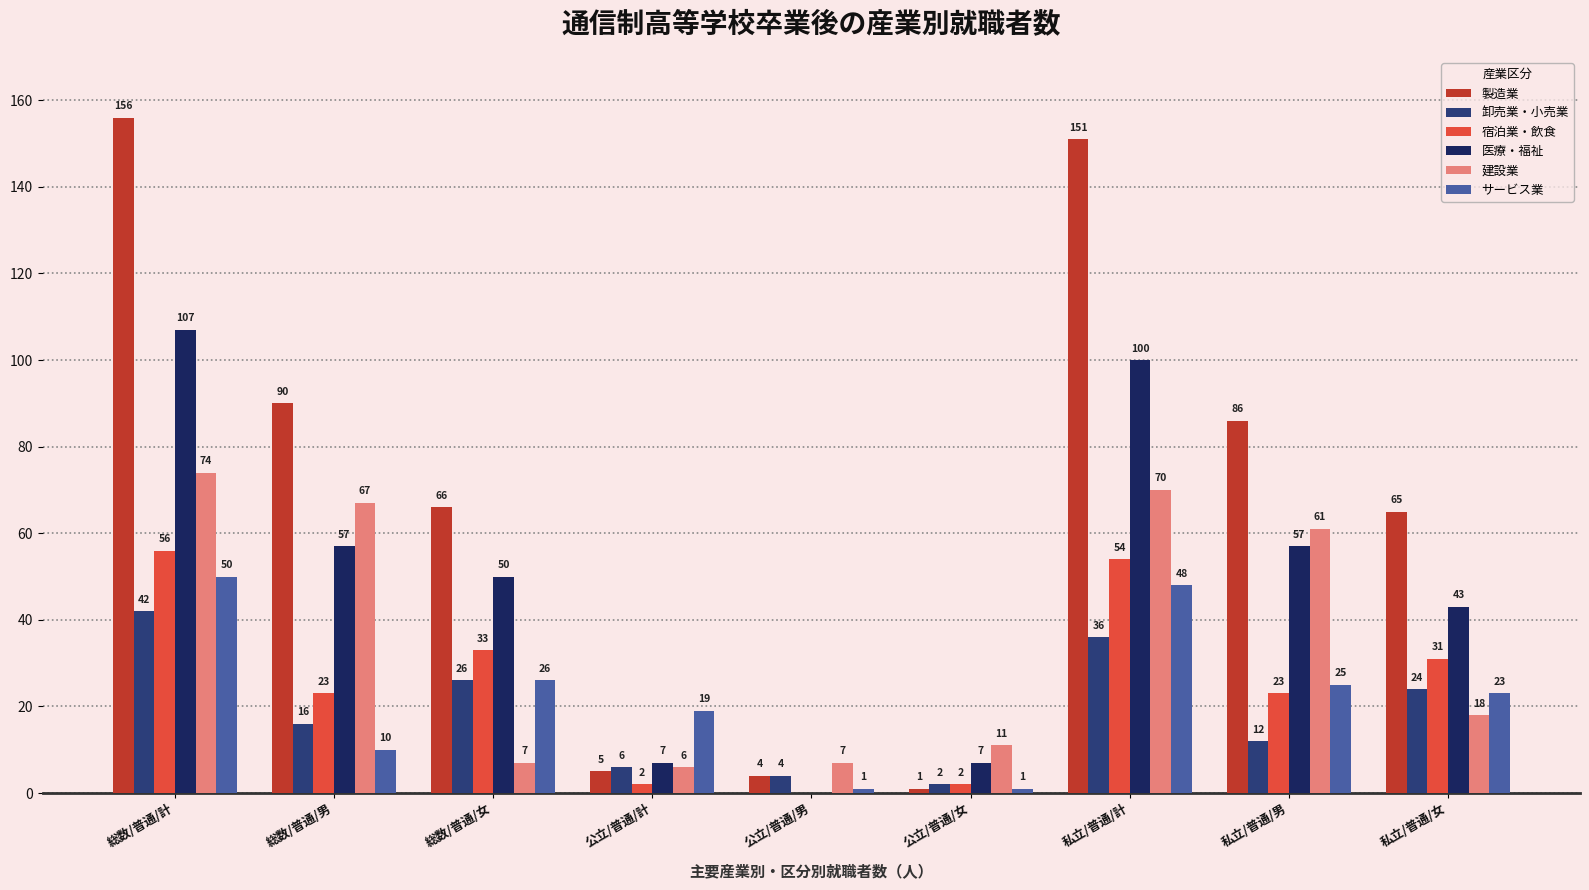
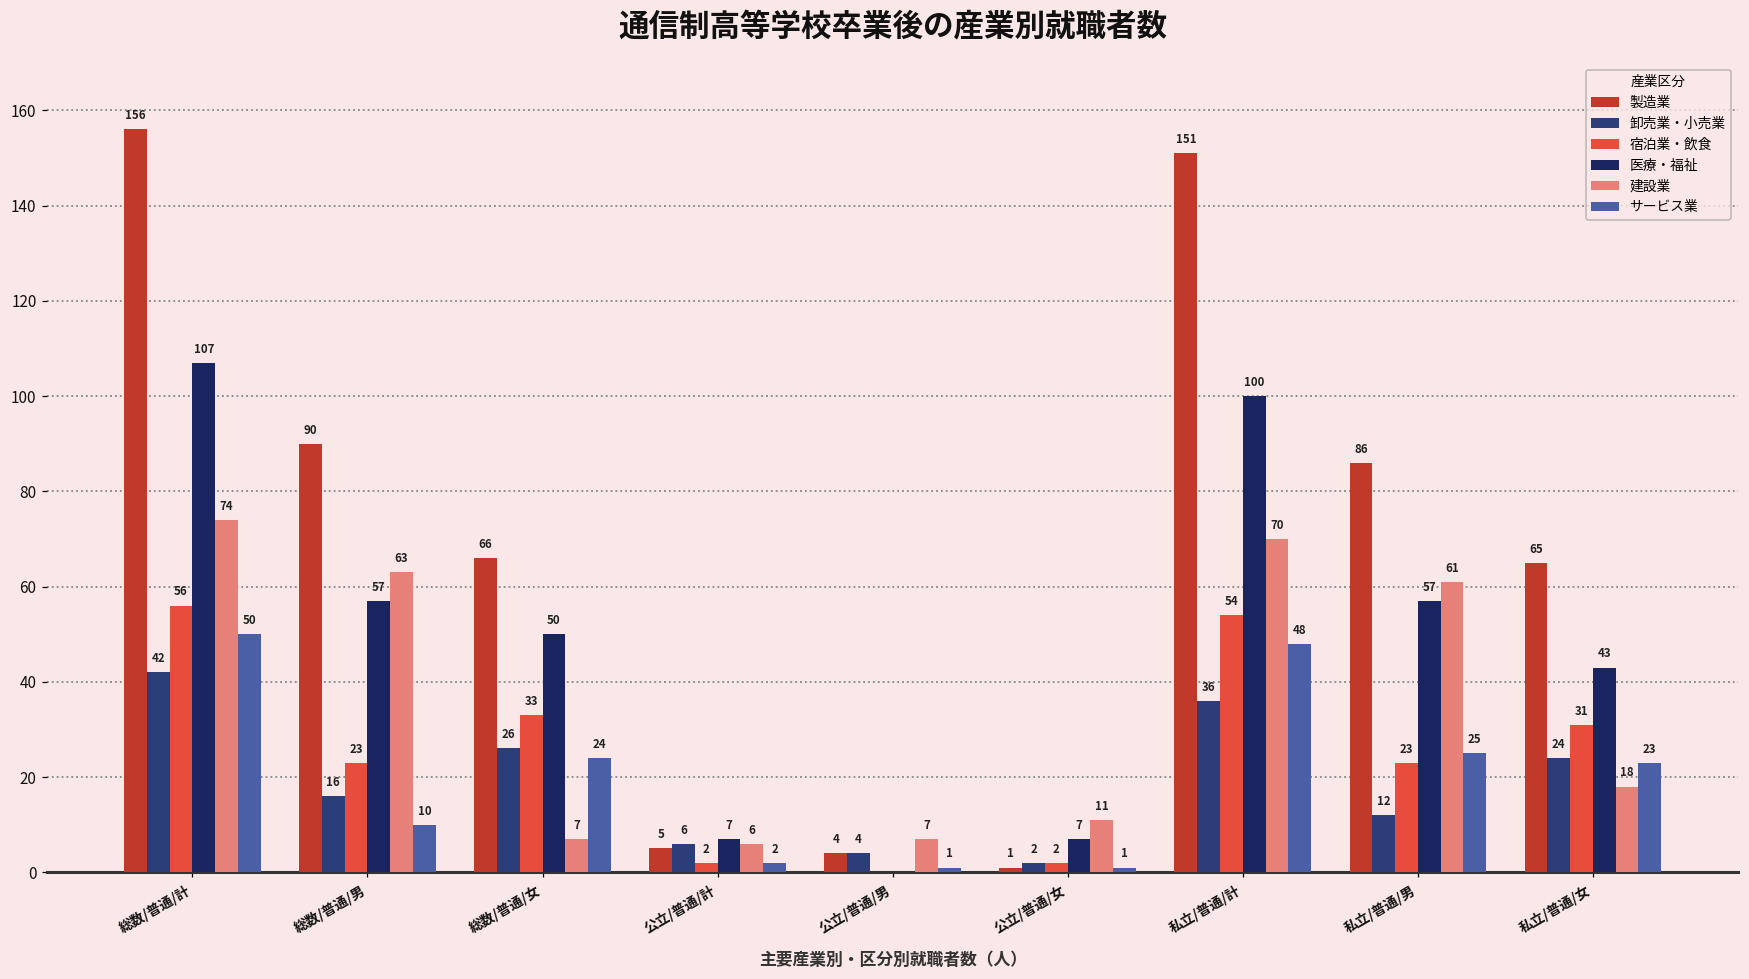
  {
    "建設業": {
      "総数/普通/計": 74,
-     "総数/普通/男": 67,
+     "総数/普通/男": 63,
      "総数/普通/女": 7,
      "公立/普通/計": 6,
      "公立/普通/男": 7,
      "公立/普通/女": 11,
      "私立/普通/計": 70,
      "私立/普通/男": 61,
      "私立/普通/女": 18
    },
    "サービス業": {
      "総数/普通/計": 50,
      "総数/普通/男": 10,
-     "総数/普通/女": 26,
-     "公立/普通/計": 19,
+     "総数/普通/女": 24,
+     "公立/普通/計": 2,
      "公立/普通/男": 1,
      "公立/普通/女": 1,
      "私立/普通/計": 48,
      "私立/普通/男": 25,
      "私立/普通/女": 23
    }
  }
